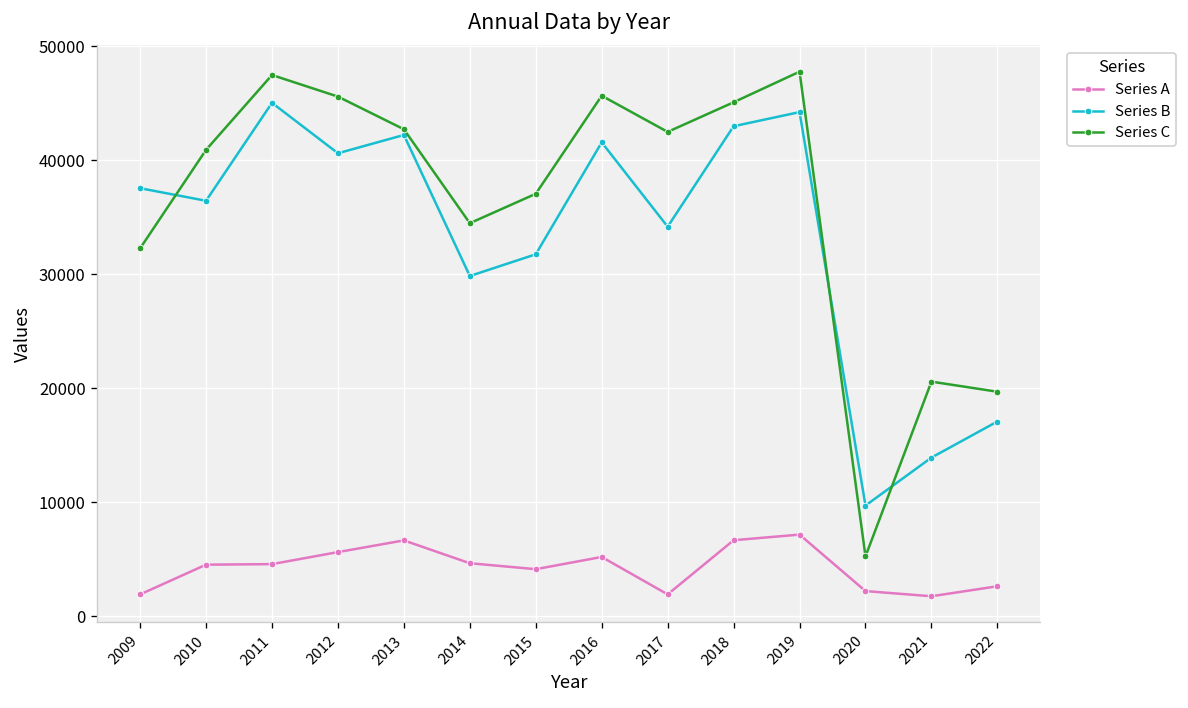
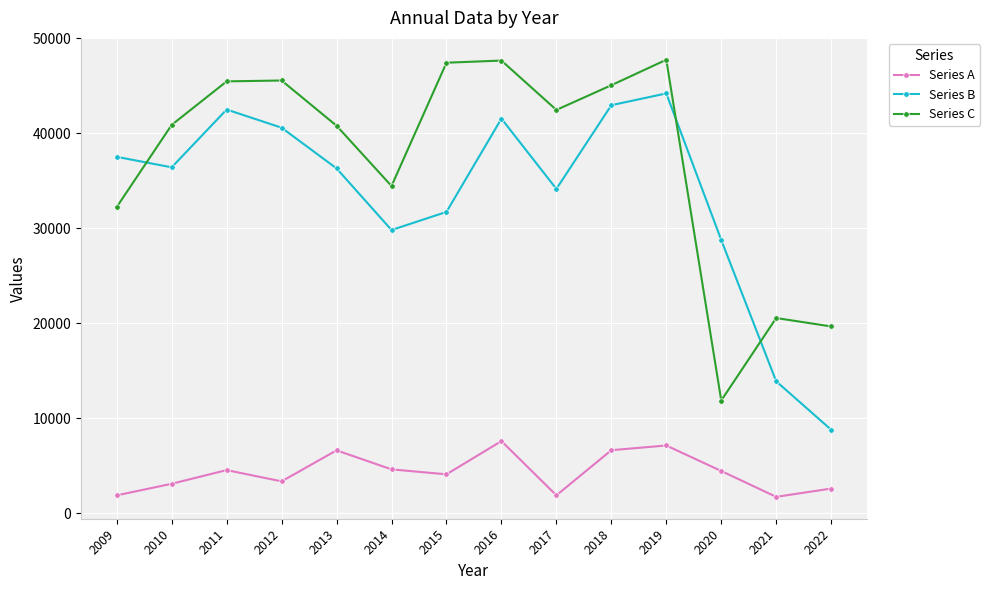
  {
    "Series A": {
      "2009": 2000,
-     "2010": 5000,
+     "2010": 3000,
      "2011": 5000,
-     "2012": 6000,
+     "2012": 3000,
      "2013": 7000,
      "2014": 5000,
      "2015": 4000,
-     "2016": 5000,
+     "2016": 8000,
      "2017": 2000,
      "2018": 7000,
      "2019": 7000,
-     "2020": 2000,
+     "2020": 4000,
      "2021": 2000,
      "2022": 3000
    },
    "Series B": {
      "2009": 38000,
      "2010": 36000,
-     "2011": 45000,
+     "2011": 43000,
      "2012": 41000,
-     "2013": 42000,
+     "2013": 36000,
      "2014": 30000,
      "2015": 32000,
      "2016": 42000,
      "2017": 34000,
      "2018": 43000,
      "2019": 44000,
-     "2020": 10000,
+     "2020": 29000,
      "2021": 14000,
-     "2022": 17000
+     "2022": 9000
    },
    "Series C": {
      "2009": 32000,
      "2010": 41000,
-     "2011": 47000,
+     "2011": 45000,
      "2012": 46000,
-     "2013": 43000,
+     "2013": 41000,
      "2014": 34000,
-     "2015": 37000,
-     "2016": 46000,
+     "2015": 47000,
+     "2016": 48000,
      "2017": 42000,
      "2018": 45000,
      "2019": 48000,
-     "2020": 5000,
+     "2020": 12000,
      "2021": 21000,
      "2022": 20000
    }
  }
